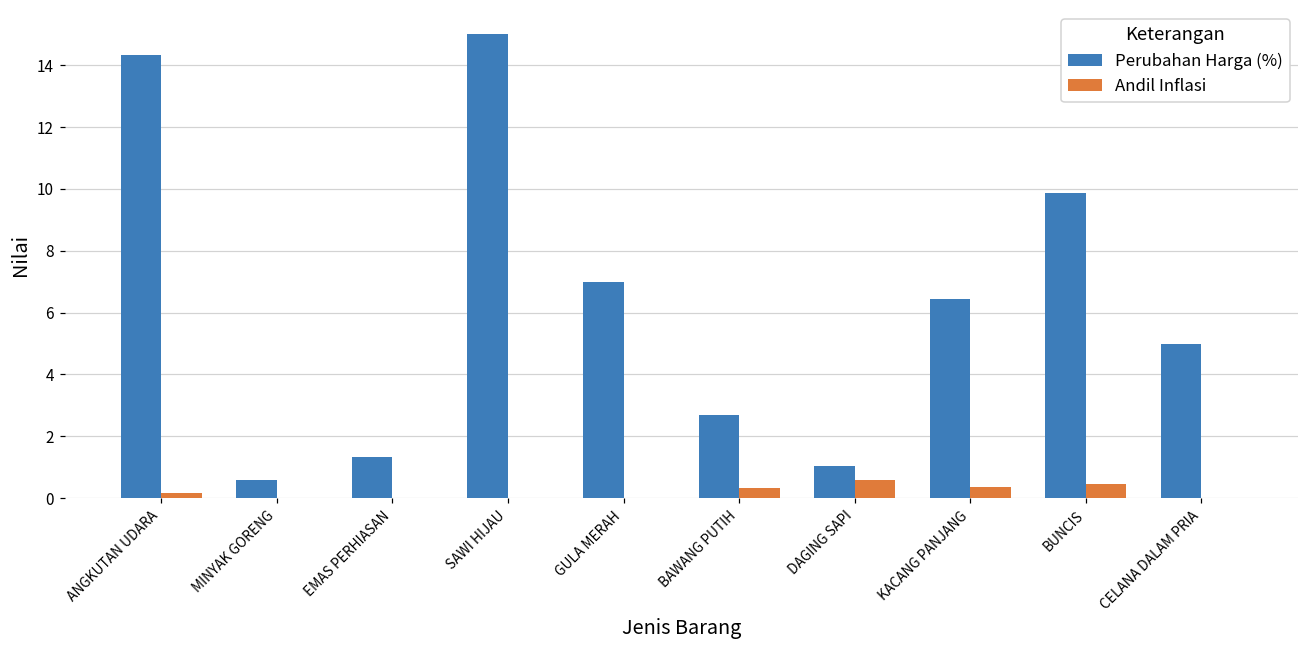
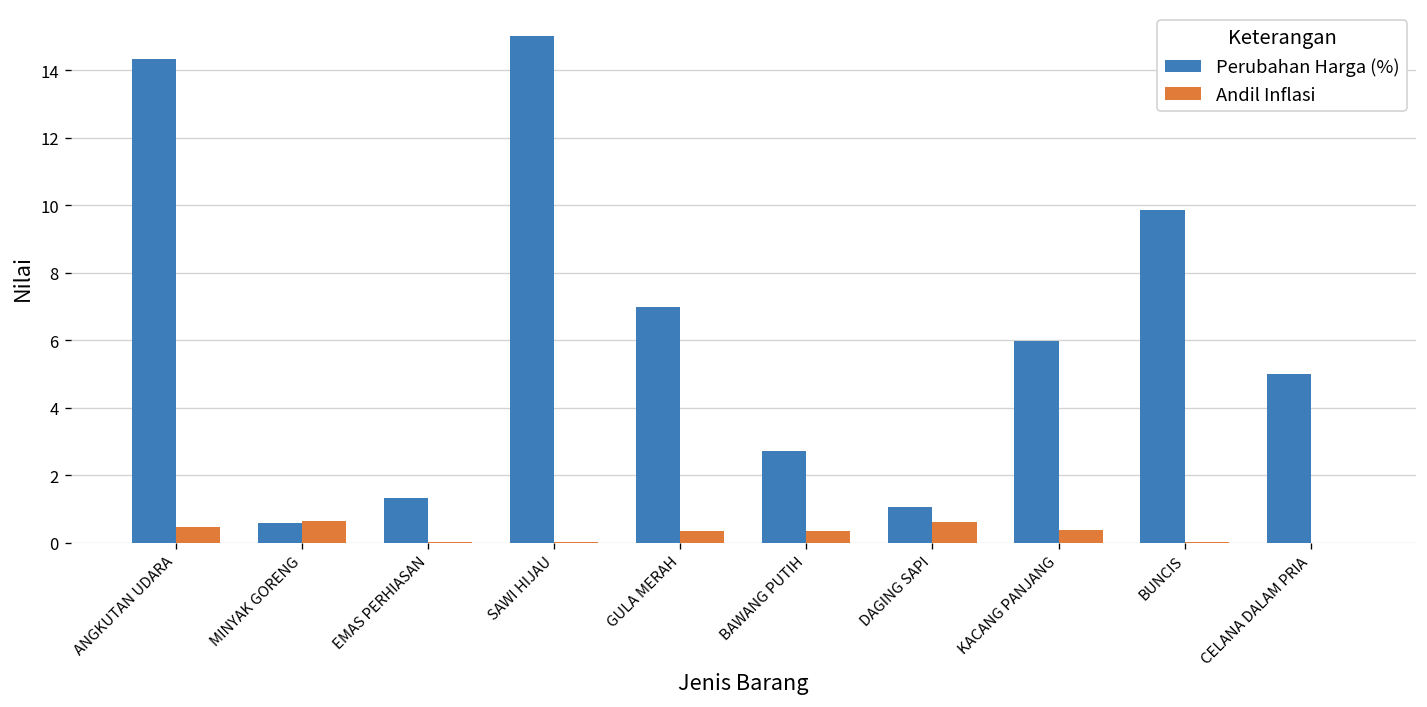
  {
    "Perubahan Harga (%)": {
      "ANGKUTAN UDARA": 14.3,
      "MINYAK GORENG": 0.6,
      "EMAS PERHIASAN": 1.3,
      "SAWI HIJAU": 15.0,
      "GULA MERAH": 7.0,
      "BAWANG PUTIH": 2.7,
      "DAGING SAPI": 1.0,
-     "KACANG PANJANG": 6.4,
+     "KACANG PANJANG": 6.0,
      "BUNCIS": 9.9,
      "CELANA DALAM PRIA": 5.0
    },
    "Andil Inflasi": {
-     "ANGKUTAN UDARA": 0.2,
-     "MINYAK GORENG": 0.0,
-     "GULA MERAH": 0.0,
+     "ANGKUTAN UDARA": 0.5,
+     "MINYAK GORENG": 0.6,
+     "GULA MERAH": 0.4,
      "BAWANG PUTIH": 0.3,
      "DAGING SAPI": 0.6,
      "KACANG PANJANG": 0.4,
-     "BUNCIS": 0.5,
+     "BUNCIS": 0.0,
      "CELANA DALAM PRIA": 0.0
    }
  }
